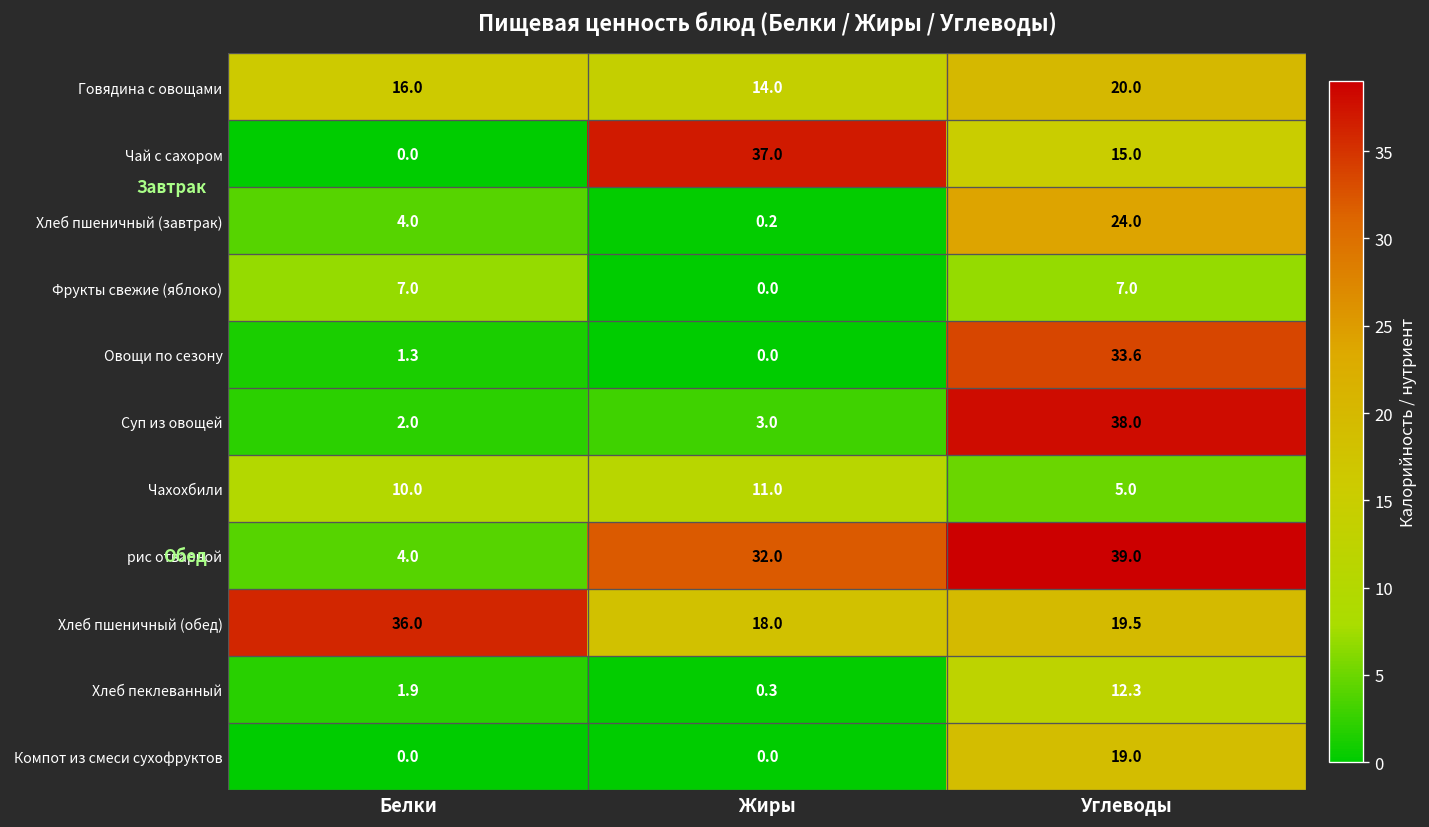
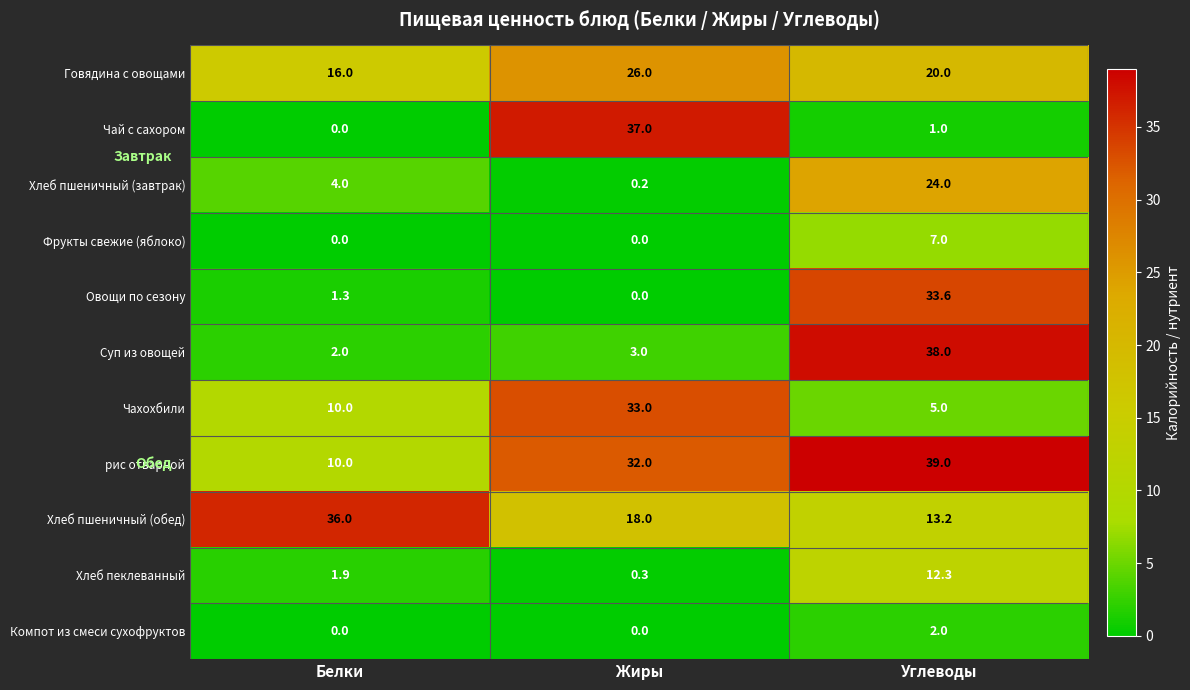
  {
    "Говядина с овощами": {
      "Белки": 16.0,
-     "Жиры": 14.0,
+     "Жиры": 26.0,
      "Углеводы": 20.0
    },
    "Чай с сахором": {
      "Белки": 0.0,
      "Жиры": 37.0,
-     "Углеводы": 15.0
+     "Углеводы": 1.0
    },
    "Хлеб пшеничный (завтрак)": {
      "Белки": 4.0,
      "Жиры": 0.2,
      "Углеводы": 24.0
    },
    "Фрукты свежие (яблоко)": {
-     "Белки": 7.0,
+     "Белки": 0.0,
      "Жиры": 0.0,
      "Углеводы": 7.0
    },
    "Овощи по сезону": {
      "Белки": 1.3,
      "Жиры": 0.0,
      "Углеводы": 33.6
    },
    "Суп из овощей": {
      "Белки": 2.0,
      "Жиры": 3.0,
      "Углеводы": 38.0
    },
    "Чахохбили": {
      "Белки": 10.0,
-     "Жиры": 11.0,
+     "Жиры": 33.0,
      "Углеводы": 5.0
    },
    "рис отварной": {
-     "Белки": 4.0,
+     "Белки": 10.0,
      "Жиры": 32.0,
      "Углеводы": 39.0
    },
    "Хлеб пшеничный (обед)": {
      "Белки": 36.0,
      "Жиры": 18.0,
-     "Углеводы": 19.5
+     "Углеводы": 13.2
    },
    "Хлеб пеклеванный": {
      "Белки": 1.9,
      "Жиры": 0.3,
      "Углеводы": 12.3
    },
    "Компот из смеси сухофруктов": {
      "Белки": 0.0,
      "Жиры": 0.0,
-     "Углеводы": 19.0
+     "Углеводы": 2.0
    }
  }
